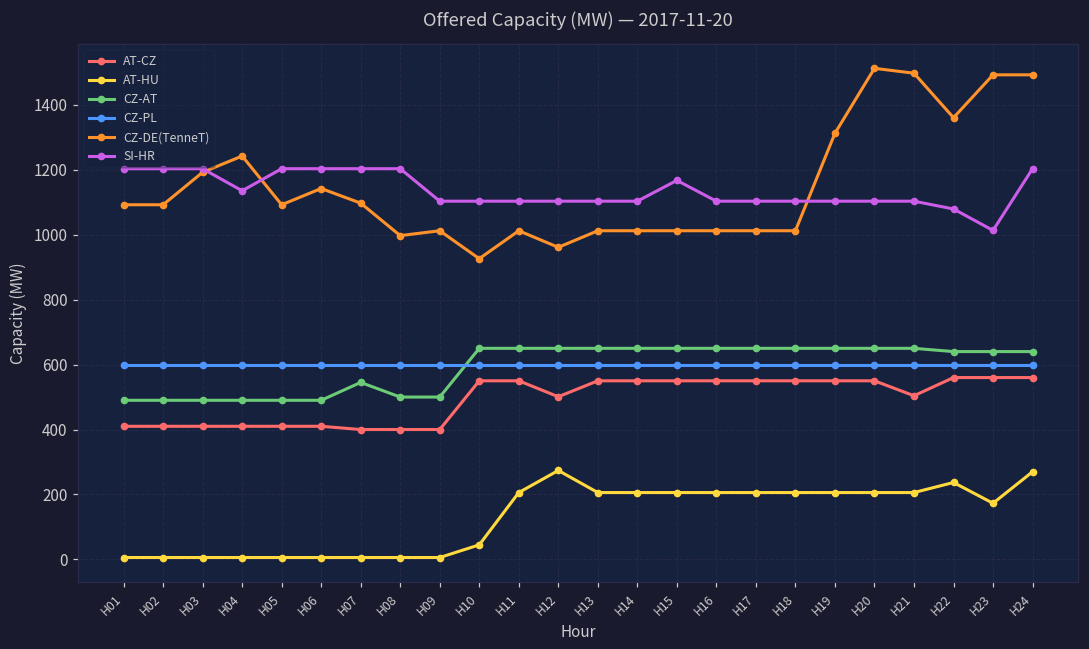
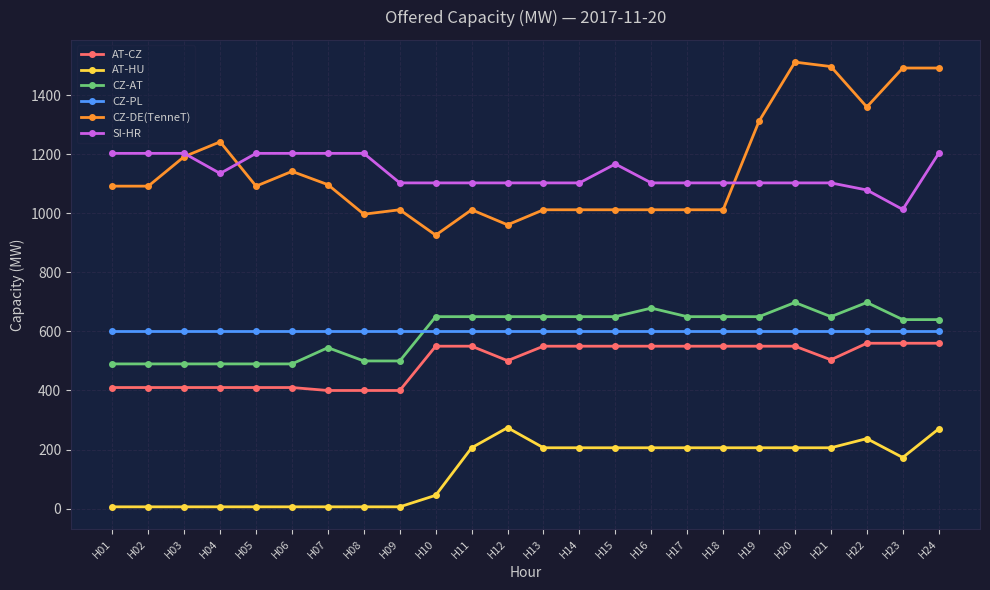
  {
    "AT-CZ": {
      "H01": 410,
      "H02": 410,
      "H03": 410,
      "H04": 410,
      "H05": 410,
      "H06": 410,
      "H07": 400,
      "H08": 400,
      "H09": 400,
      "H10": 550,
      "H11": 550,
      "H12": 500,
      "H13": 550,
      "H14": 550,
      "H15": 550,
      "H16": 550,
      "H17": 550,
      "H18": 550,
      "H19": 550,
      "H20": 550,
      "H21": 500,
      "H22": 560,
      "H23": 560,
      "H24": 560
    },
    "AT-HU": {
      "H01": 10,
      "H02": 10,
      "H03": 10,
      "H04": 10,
      "H05": 10,
      "H06": 10,
      "H07": 10,
      "H08": 10,
      "H09": 10,
      "H10": 50,
      "H11": 210,
      "H12": 270,
      "H13": 210,
      "H14": 210,
      "H15": 210,
      "H16": 210,
      "H17": 210,
      "H18": 210,
      "H19": 210,
      "H20": 210,
      "H21": 210,
      "H22": 240,
      "H23": 170,
      "H24": 270
    },
    "CZ-AT": {
      "H01": 490,
      "H02": 490,
      "H03": 490,
      "H04": 490,
      "H05": 490,
      "H06": 490,
      "H07": 550,
      "H08": 500,
      "H09": 500,
      "H10": 650,
      "H11": 650,
      "H12": 650,
      "H13": 650,
      "H14": 650,
      "H15": 650,
-     "H16": 650,
+     "H16": 680,
      "H17": 650,
      "H18": 650,
      "H19": 650,
-     "H20": 650,
+     "H20": 700,
      "H21": 650,
-     "H22": 640,
+     "H22": 700,
      "H23": 640,
      "H24": 640
    },
    "CZ-PL": {
      "H01": 600,
      "H02": 600,
      "H03": 600,
      "H04": 600,
      "H05": 600,
      "H06": 600,
      "H07": 600,
      "H08": 600,
      "H09": 600,
      "H10": 600,
      "H11": 600,
      "H12": 600,
      "H13": 600,
      "H14": 600,
      "H15": 600,
      "H16": 600,
      "H17": 600,
      "H18": 600,
      "H19": 600,
      "H20": 600,
      "H21": 600,
      "H22": 600,
      "H23": 600,
      "H24": 600
    },
    "CZ-DE(TenneT)": {
      "H01": 1090,
      "H02": 1090,
      "H03": 1190,
      "H04": 1240,
      "H05": 1090,
      "H06": 1140,
      "H07": 1100,
      "H08": 1000,
      "H09": 1010,
      "H10": 930,
      "H11": 1010,
      "H12": 960,
      "H13": 1010,
      "H14": 1010,
      "H15": 1010,
      "H16": 1010,
      "H17": 1010,
      "H18": 1010,
      "H19": 1310,
      "H20": 1510,
      "H21": 1500,
      "H22": 1360,
      "H23": 1490,
      "H24": 1490
    },
    "SI-HR": {
      "H01": 1200,
      "H02": 1200,
      "H03": 1200,
      "H04": 1140,
      "H05": 1200,
      "H06": 1200,
      "H07": 1200,
      "H08": 1200,
      "H09": 1100,
      "H10": 1100,
      "H11": 1100,
      "H12": 1100,
      "H13": 1100,
      "H14": 1100,
      "H15": 1170,
      "H16": 1100,
      "H17": 1100,
      "H18": 1100,
      "H19": 1100,
      "H20": 1100,
      "H21": 1100,
      "H22": 1080,
      "H23": 1010,
      "H24": 1200
    }
  }
